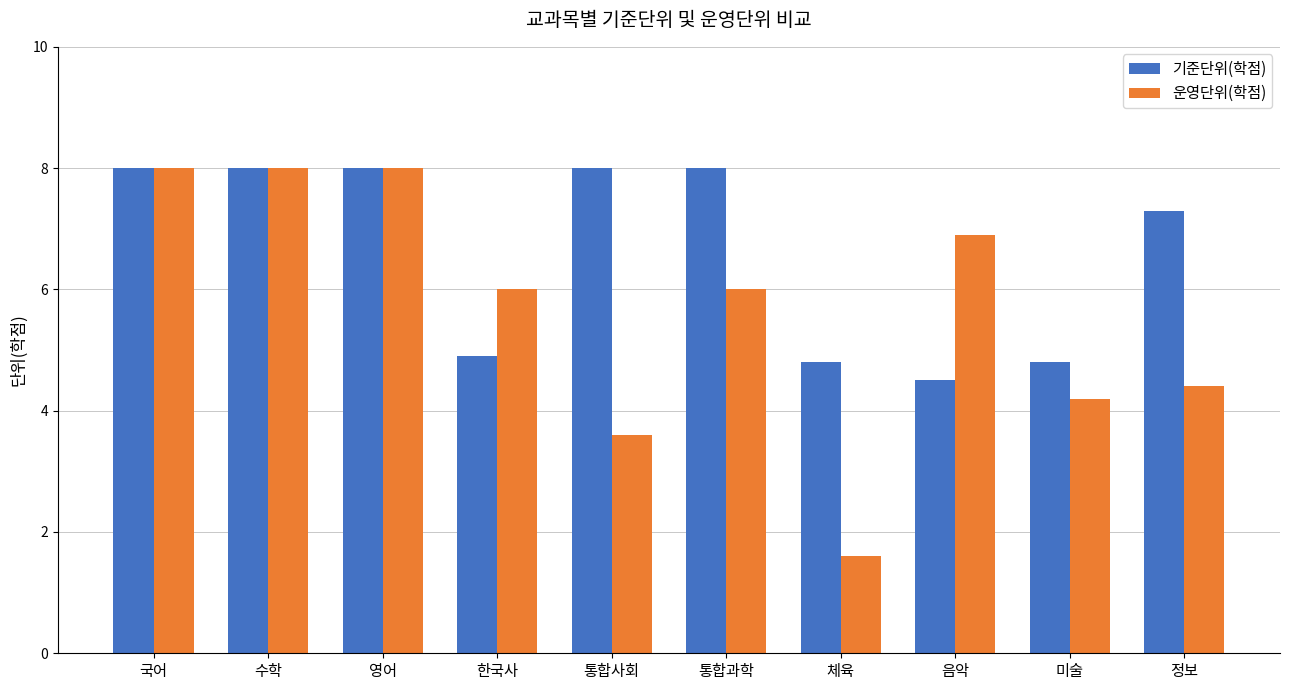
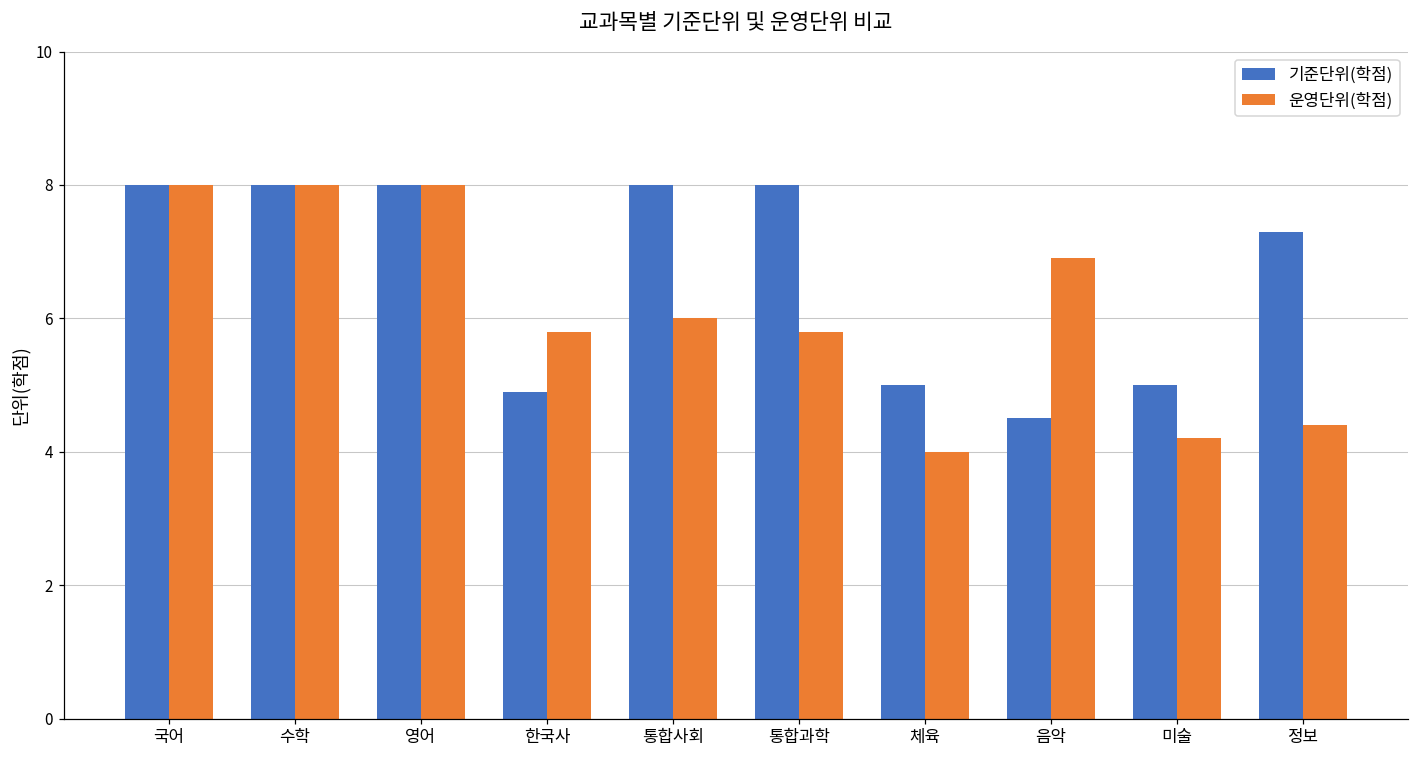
  {
    "기준단위(학점)": {
      "국어": 8.0,
      "수학": 8.0,
      "영어": 8.0,
      "한국사": 4.9,
      "통합사회": 8.0,
      "통합과학": 8.0,
-     "체육": 4.8,
+     "체육": 5.0,
      "음악": 4.5,
-     "미술": 4.8,
+     "미술": 5.0,
      "정보": 7.3
    },
    "운영단위(학점)": {
      "국어": 8.0,
      "수학": 8.0,
      "영어": 8.0,
-     "한국사": 6.0,
-     "통합사회": 3.6,
-     "통합과학": 6.0,
-     "체육": 1.6,
+     "한국사": 5.8,
+     "통합사회": 6.0,
+     "통합과학": 5.8,
+     "체육": 4.0,
      "음악": 6.9,
      "미술": 4.2,
      "정보": 4.4
    }
  }
